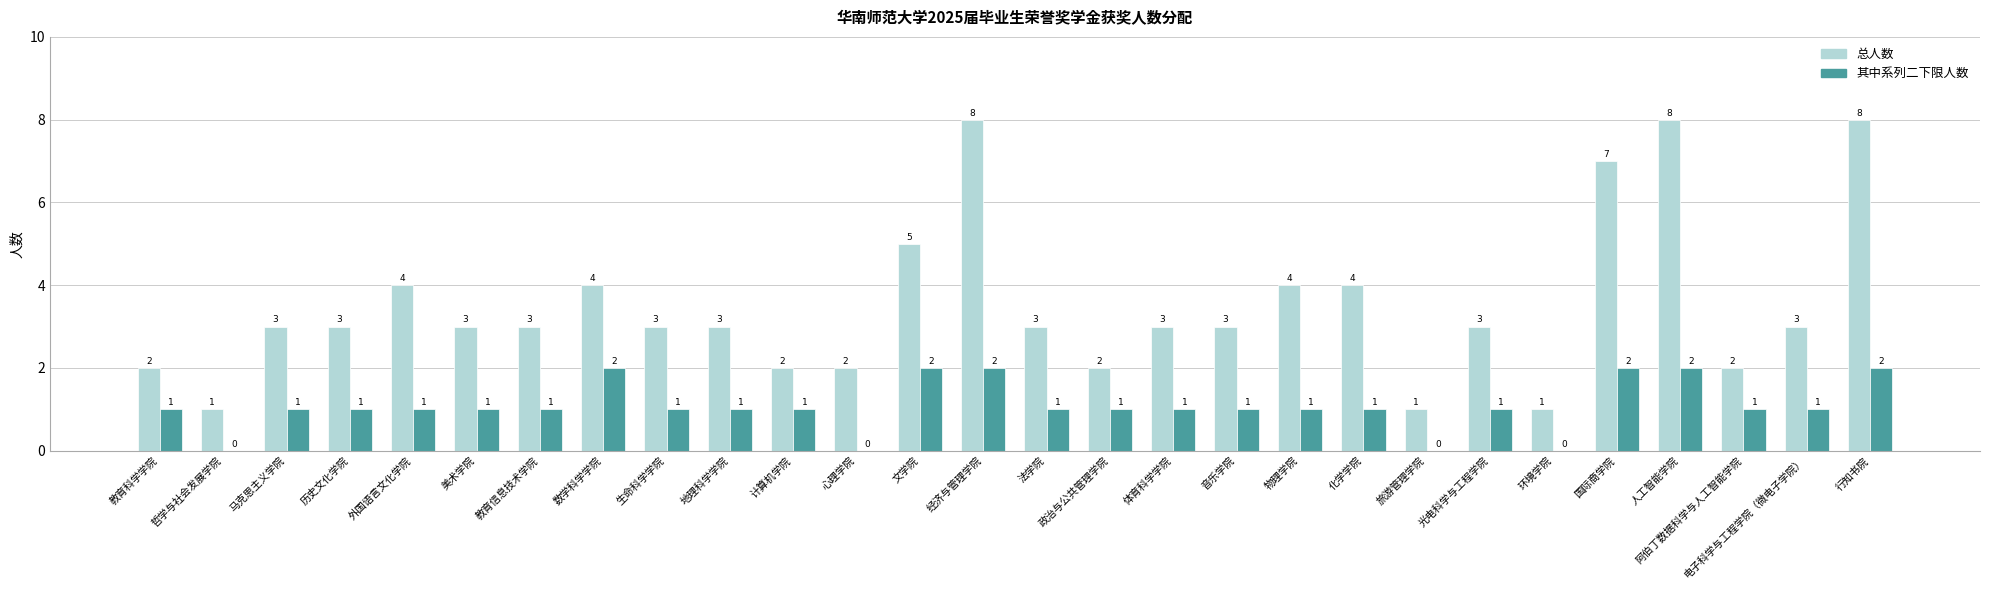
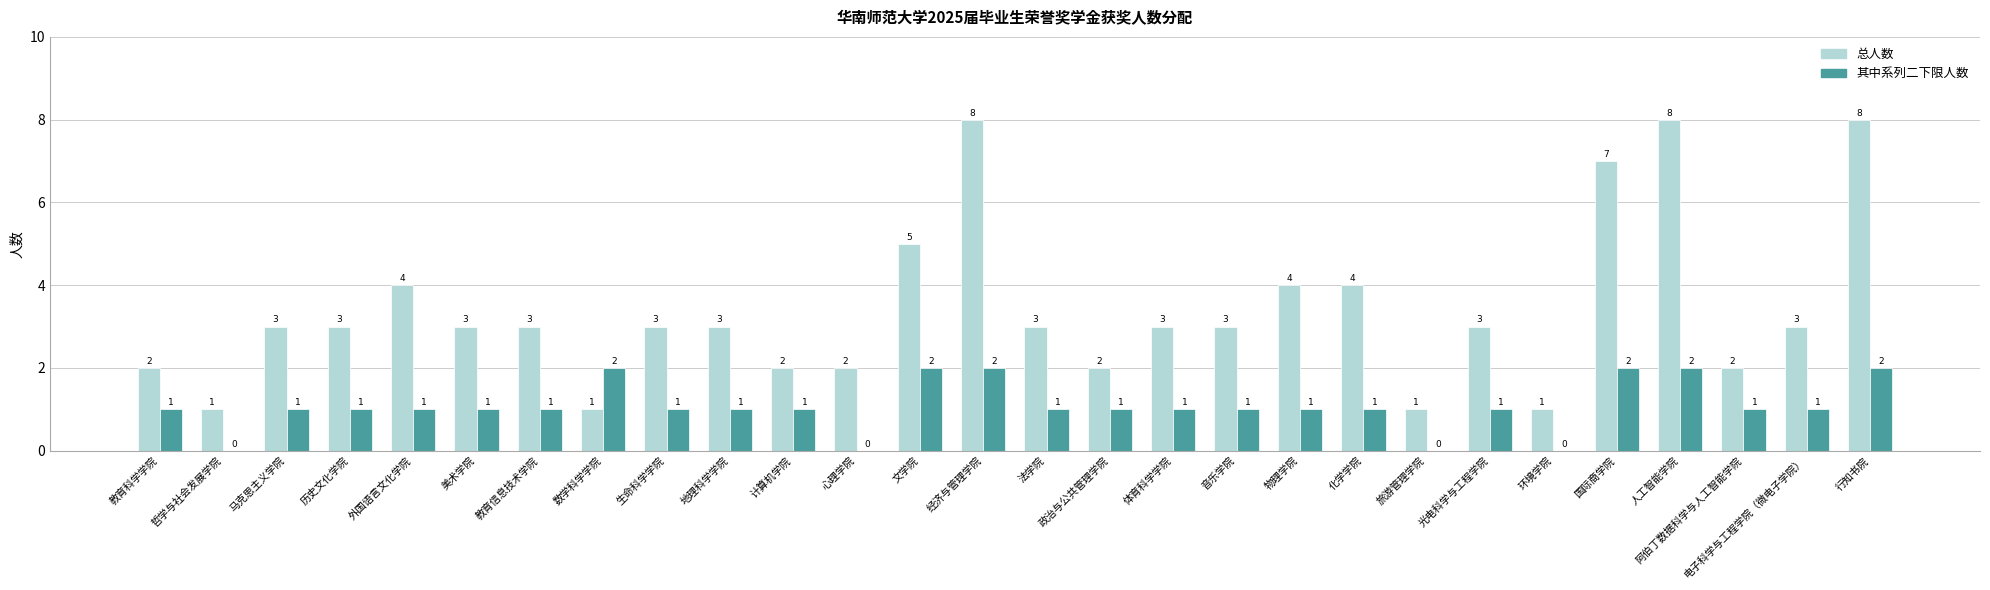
  {
    "总人数": {
      "教育科学学院": 2,
      "哲学与社会发展学院": 1,
      "马克思主义学院": 3,
      "历史文化学院": 3,
      "外国语言文化学院": 4,
      "美术学院": 3,
      "教育信息技术学院": 3,
-     "数学科学学院": 4,
+     "数学科学学院": 1,
      "生命科学学院": 3,
      "地理科学学院": 3,
      "计算机学院": 2,
      "心理学院": 2,
      "文学院": 5,
      "经济与管理学院": 8,
      "法学院": 3,
      "政治与公共管理学院": 2,
      "体育科学学院": 3,
      "音乐学院": 3,
      "物理学院": 4,
      "化学学院": 4,
      "旅游管理学院": 1,
      "光电科学与工程学院": 3,
      "环境学院": 1,
      "国际商学院": 7,
      "人工智能学院": 8,
      "阿伯丁数据科学与人工智能学院": 2,
      "电子科学与工程学院（微电子学院）": 3,
      "行知书院": 8
    },
    "其中系列二下限人数": {
      "教育科学学院": 1,
      "哲学与社会发展学院": 0,
      "马克思主义学院": 1,
      "历史文化学院": 1,
      "外国语言文化学院": 1,
      "美术学院": 1,
      "教育信息技术学院": 1,
      "数学科学学院": 2,
      "生命科学学院": 1,
      "地理科学学院": 1,
      "计算机学院": 1,
      "心理学院": 0,
      "文学院": 2,
      "经济与管理学院": 2,
      "法学院": 1,
      "政治与公共管理学院": 1,
      "体育科学学院": 1,
      "音乐学院": 1,
      "物理学院": 1,
      "化学学院": 1,
      "旅游管理学院": 0,
      "光电科学与工程学院": 1,
      "环境学院": 0,
      "国际商学院": 2,
      "人工智能学院": 2,
      "阿伯丁数据科学与人工智能学院": 1,
      "电子科学与工程学院（微电子学院）": 1,
      "行知书院": 2
    }
  }
